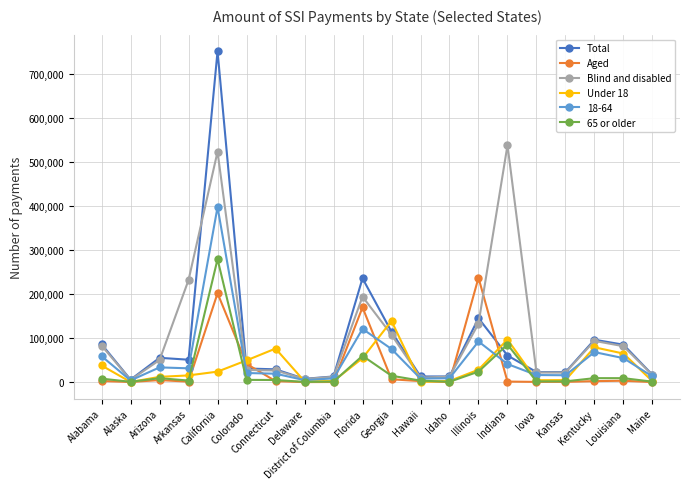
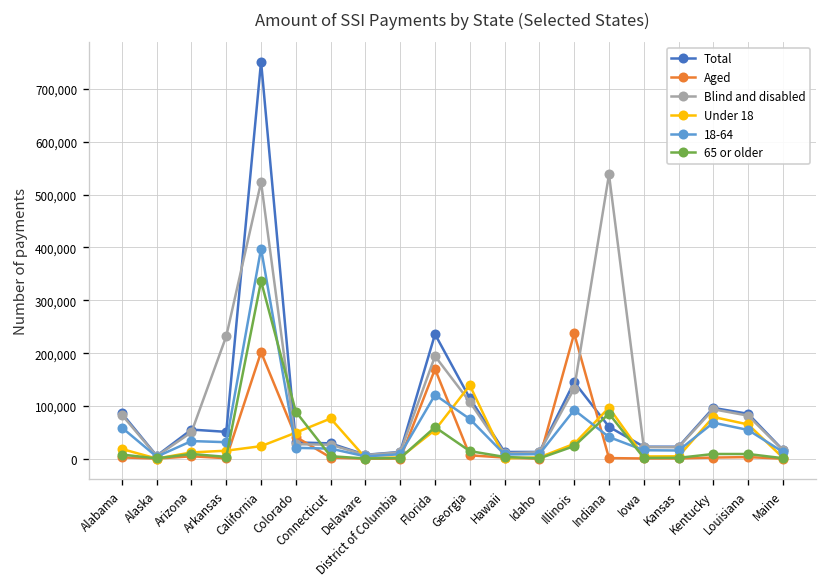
  {
    "Aged": {
      "California": "200,000",
      "Colorado": "40,000",
      "Florida": "170,000",
      "Georgia": "10,000",
      "Illinois": "240,000",
      "Indiana": "0",
      "Kentucky": "0"
    },
    "Blind and disabled": {
      "Arkansas": "230,000",
      "California": "520,000",
      "Florida": "190,000",
      "Georgia": "110,000",
      "Illinois": "130,000",
      "Indiana": "540,000"
    },
    "Under 18": {
-     "Alabama": "40,000",
+     "Alabama": "20,000",
      "Arkansas": "20,000",
      "California": "20,000",
      "Colorado": "50,000",
      "Connecticut": "80,000",
      "Georgia": "140,000",
      "Indiana": "100,000",
      "Kentucky": "80,000",
      "Louisiana": "70,000"
    },
    "65 or older": {
-     "California": "280,000",
-     "Colorado": "10,000",
+     "California": "340,000",
+     "Colorado": "90,000",
      "Georgia": "10,000",
      "Indiana": "90,000",
      "Kentucky": "10,000"
    }
  }
